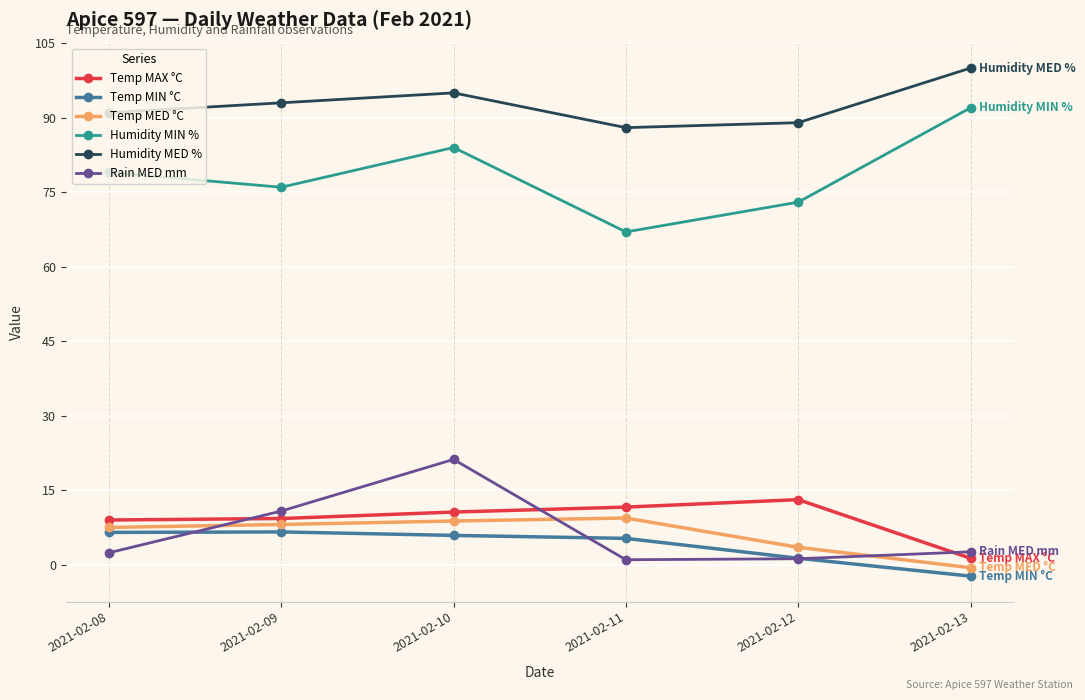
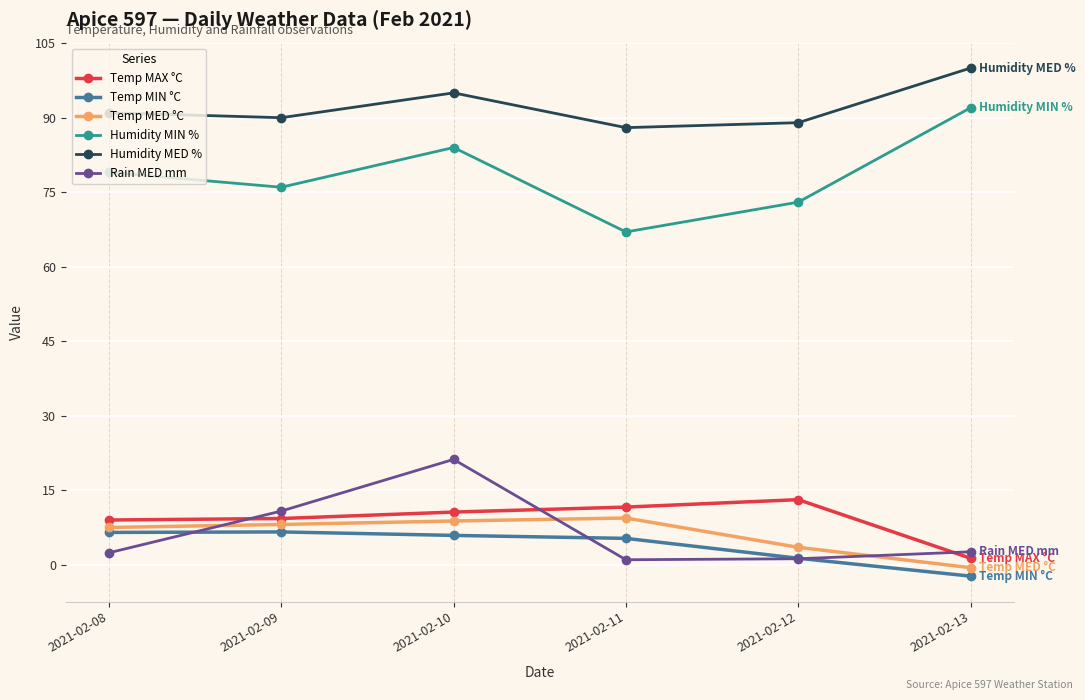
  {
    "Temp MAX °C": {
      "2021-02-08": 9,
      "2021-02-09": 9,
      "2021-02-10": 11,
      "2021-02-11": 12,
      "2021-02-12": 13,
      "2021-02-13": 1
    },
    "Temp MED °C": {
      "2021-02-08": 8,
      "2021-02-09": 8,
      "2021-02-10": 9,
      "2021-02-11": 9,
      "2021-02-12": 4,
      "2021-02-13": -1
    },
    "Humidity MED %": {
-     "2021-02-09": 93,
+     "2021-02-09": 90,
      "2021-02-10": 95,
      "2021-02-11": 88,
      "2021-02-12": 89,
      "2021-02-13": 100
    },
    "Rain MED mm": {
      "2021-02-08": 2,
      "2021-02-09": 11,
      "2021-02-10": 21,
      "2021-02-11": 1,
      "2021-02-13": 3
    }
  }
